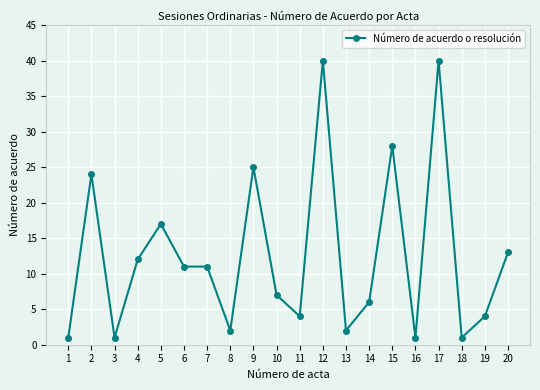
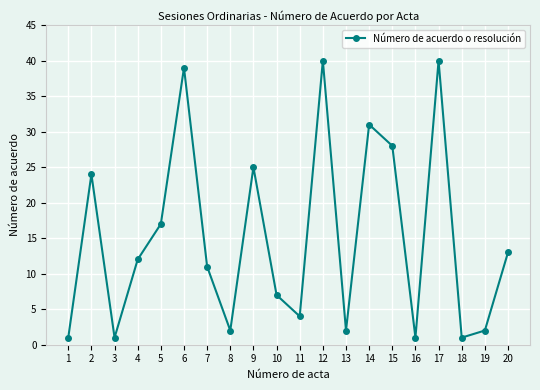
  {
    "1": 1,
    "2": 24,
    "3": 1,
    "4": 12,
    "5": 17,
-   "6": 11,
+   "6": 39,
    "7": 11,
    "8": 2,
    "9": 25,
    "10": 7,
    "11": 4,
    "12": 40,
    "13": 2,
-   "14": 6,
+   "14": 31,
    "15": 28,
    "16": 1,
    "17": 40,
    "18": 1,
-   "19": 4,
+   "19": 2,
    "20": 13
  }
